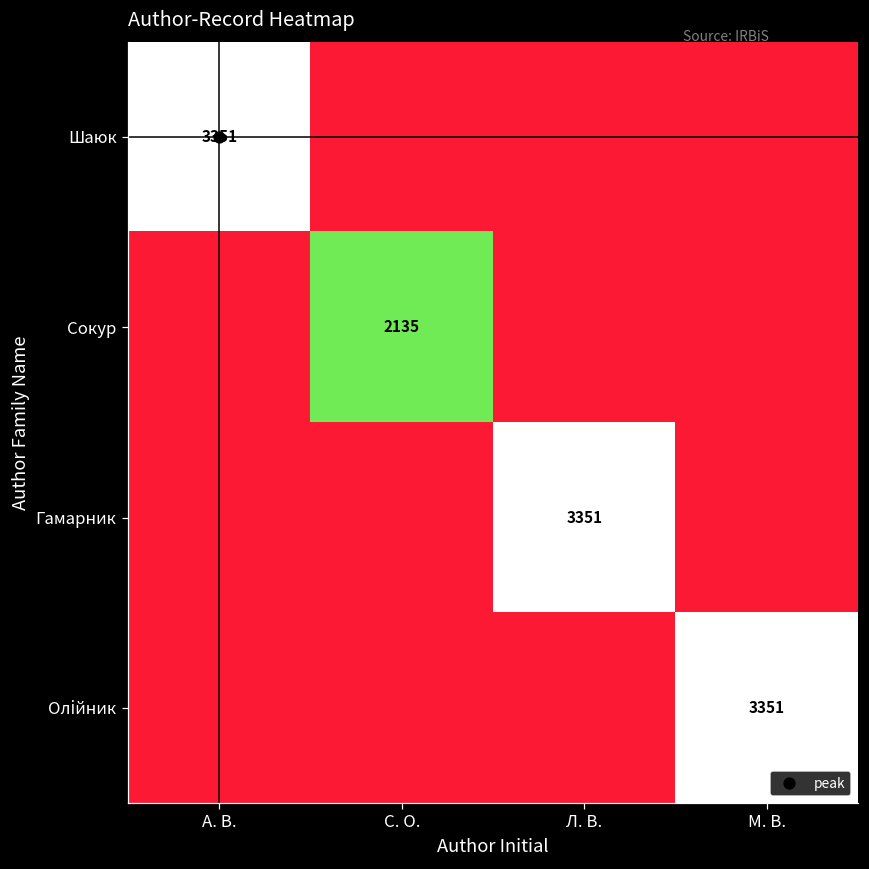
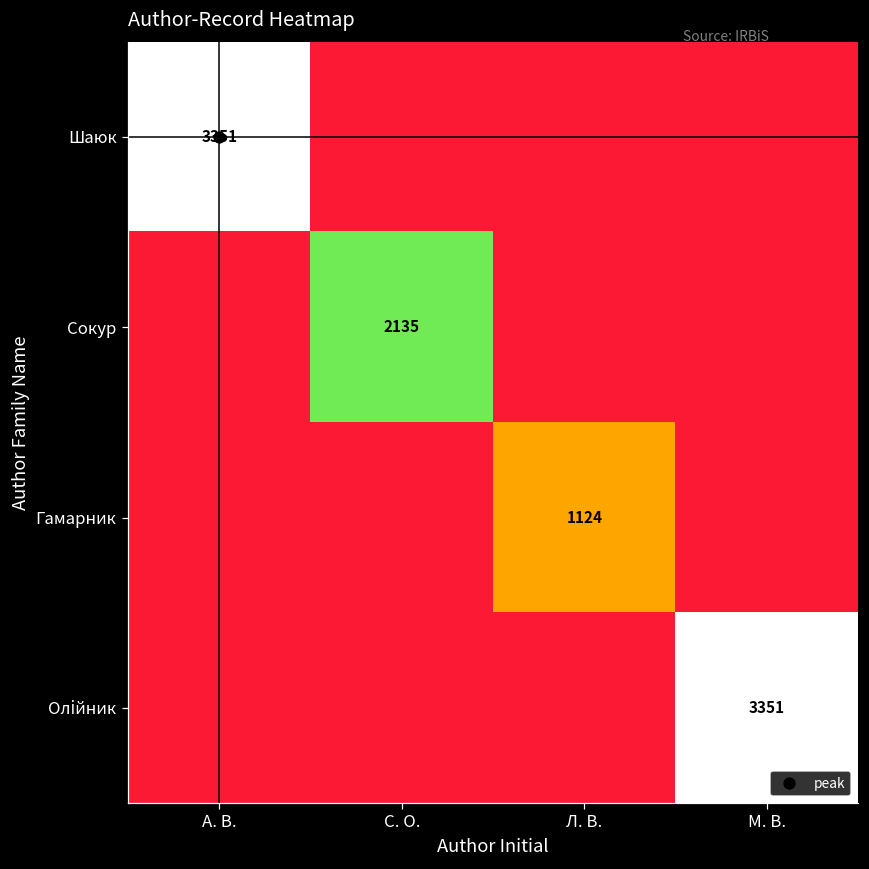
  {
    "Сокур": {
      "С. О.": 2135
    },
    "Гамарник": {
-     "Л. В.": 3351
+     "Л. В.": 1124
    },
    "Олійник": {
      "М. В.": 3351
    }
  }
